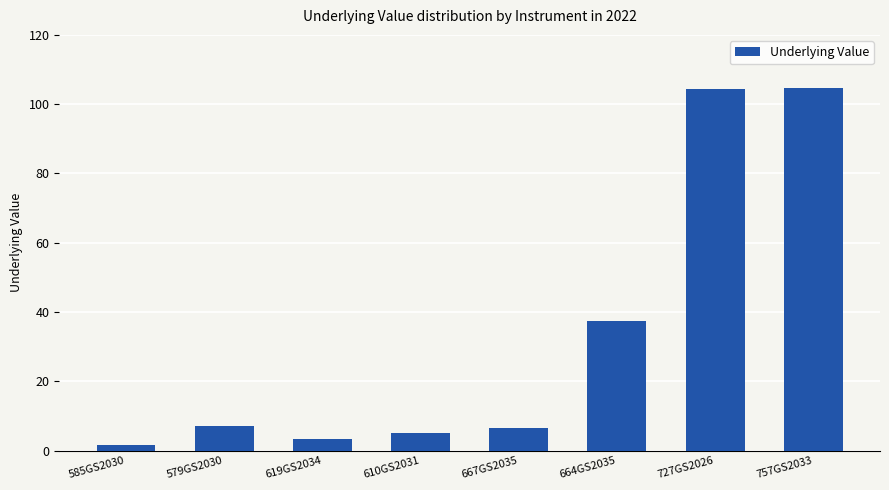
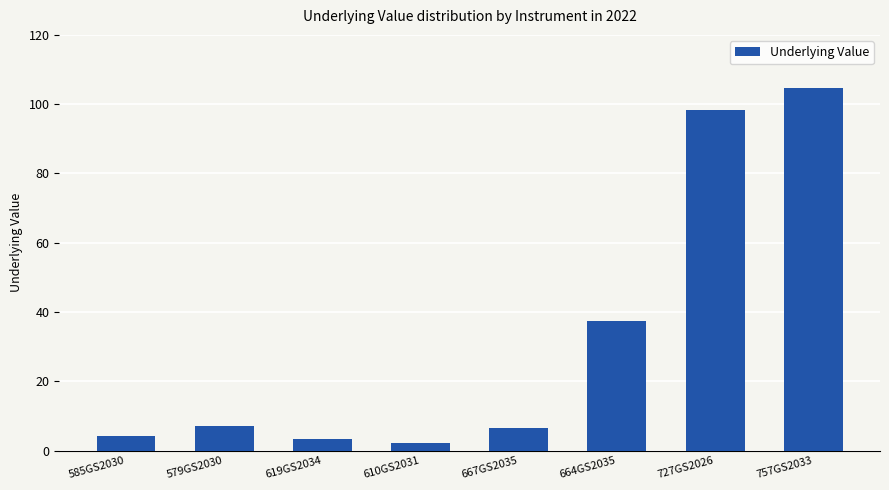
  {
-   "585GS2030": 2,
+   "585GS2030": 4,
    "579GS2030": 7,
    "619GS2034": 3,
-   "610GS2031": 5,
+   "610GS2031": 2,
    "667GS2035": 6,
    "664GS2035": 37,
-   "727GS2026": 105,
+   "727GS2026": 98,
    "757GS2033": 105
  }
